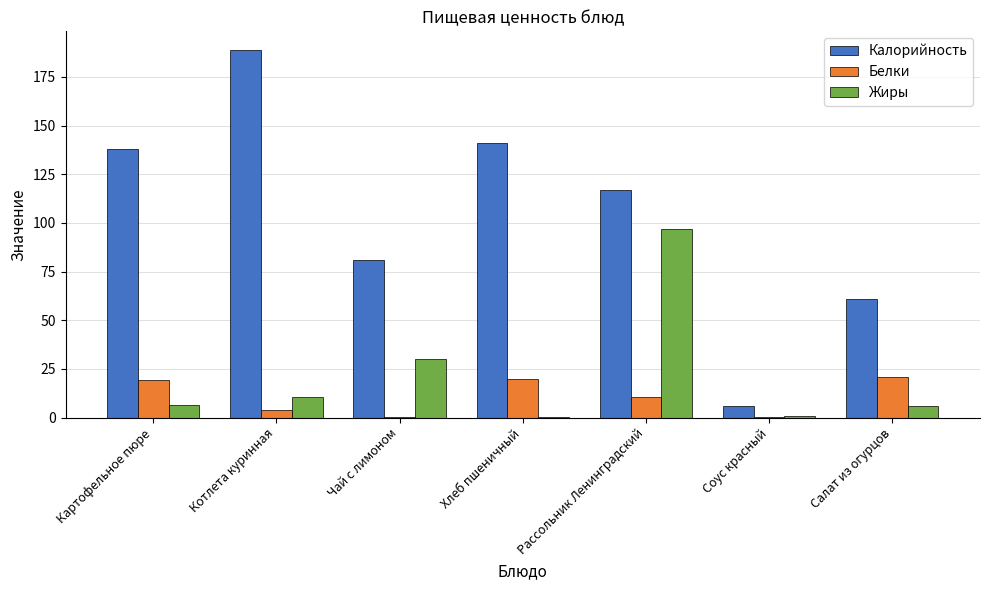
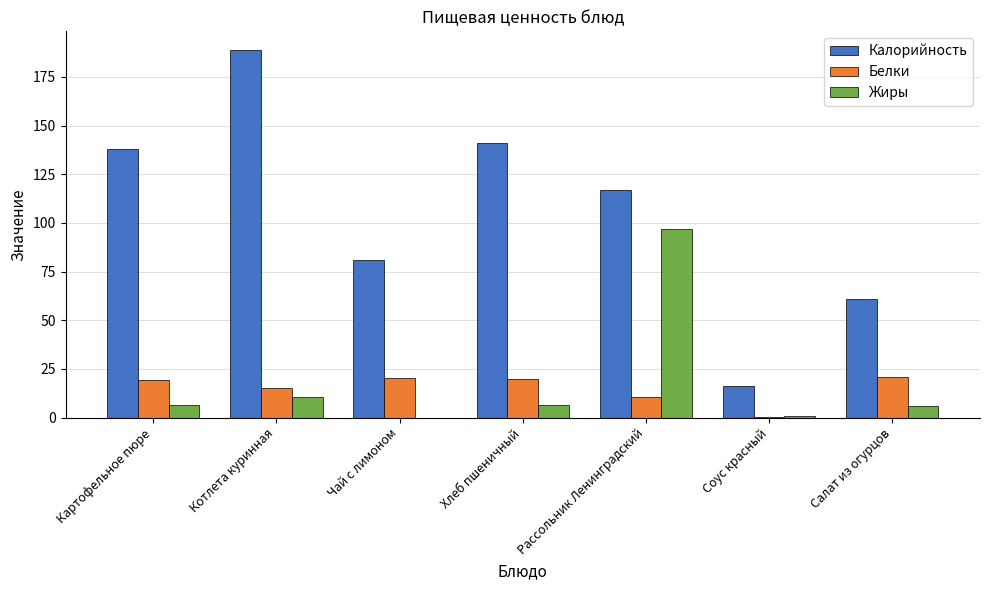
  {
    "Калорийность": {
      "Картофельное пюре": 138,
      "Котлета куринная": 189,
      "Чай с лимоном": 81,
      "Хлеб пшеничный": 141,
      "Рассольник Ленинградский": 117,
-     "Соус красный": 6,
+     "Соус красный": 16,
      "Салат из огурцов": 61
    },
    "Белки": {
      "Картофельное пюре": 19,
-     "Котлета куринная": 4,
-     "Чай с лимоном": 0,
+     "Котлета куринная": 15,
+     "Чай с лимоном": 21,
      "Хлеб пшеничный": 20,
      "Рассольник Ленинградский": 11,
      "Салат из огурцов": 21
    },
    "Жиры": {
      "Картофельное пюре": 7,
      "Котлета куринная": 11,
-     "Чай с лимоном": 30,
-     "Хлеб пшеничный": 1,
+     "Чай с лимоном": 0,
+     "Хлеб пшеничный": 6,
      "Рассольник Ленинградский": 97,
      "Салат из огурцов": 6
    }
  }
